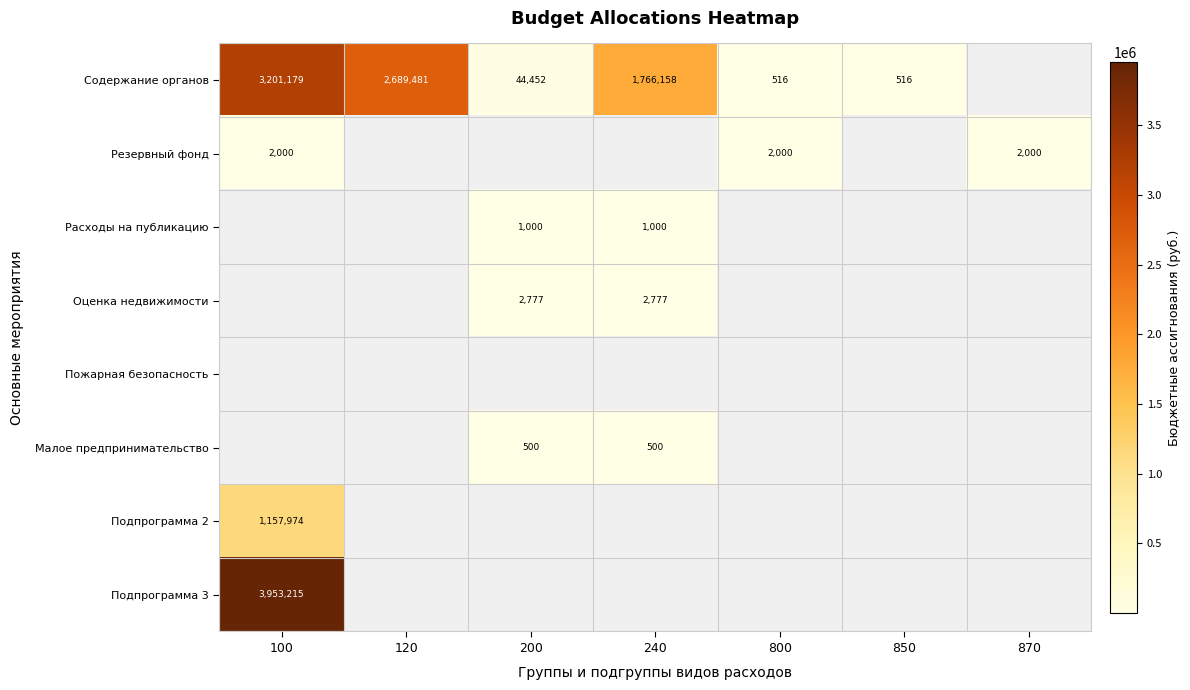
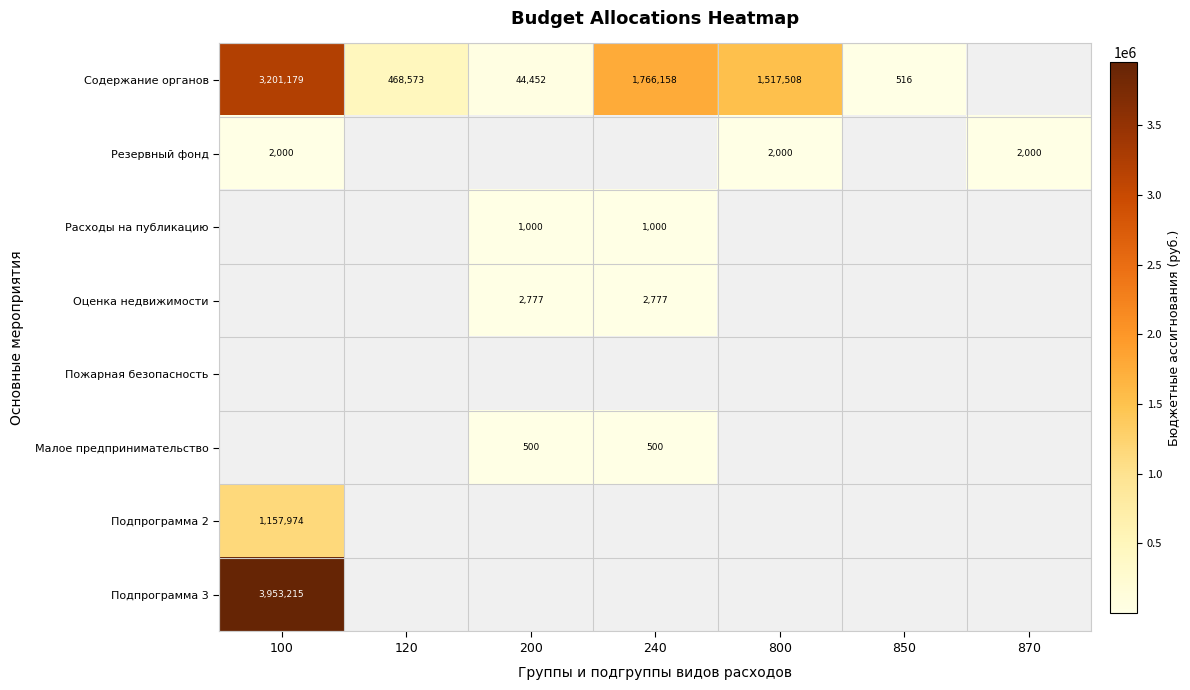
  {
    "Содержание органов": {
      "100": "3,201,179",
-     "120": "2,689,481",
+     "120": "468,573",
      "200": "44,452",
      "240": "1,766,158",
-     "800": "516",
+     "800": "1,517,508",
      "850": "516"
    },
    "Резервный фонд": {
      "100": "2,000",
      "800": "2,000",
      "870": "2,000"
    },
    "Расходы на публикацию": {
      "200": "1,000",
      "240": "1,000"
    },
    "Оценка недвижимости": {
      "200": "2,777",
      "240": "2,777"
    },
    "Малое предпринимательство": {
      "200": "500",
      "240": "500"
    },
    "Подпрограмма 2": {
      "100": "1,157,974"
    },
    "Подпрограмма 3": {
      "100": "3,953,215"
    }
  }
